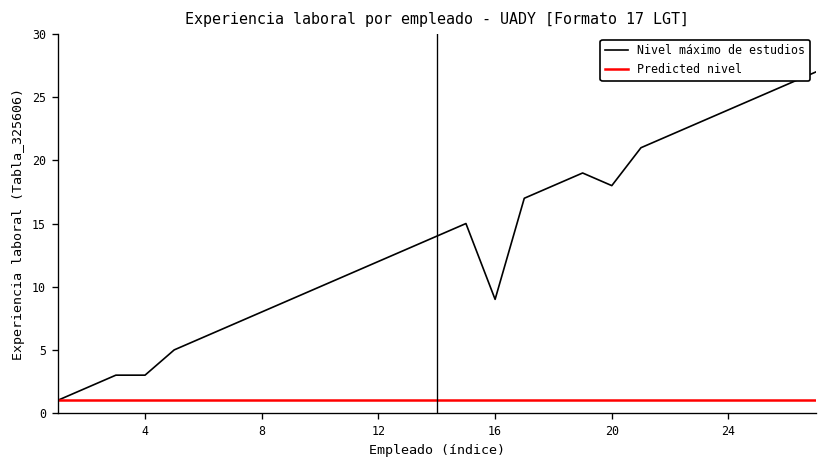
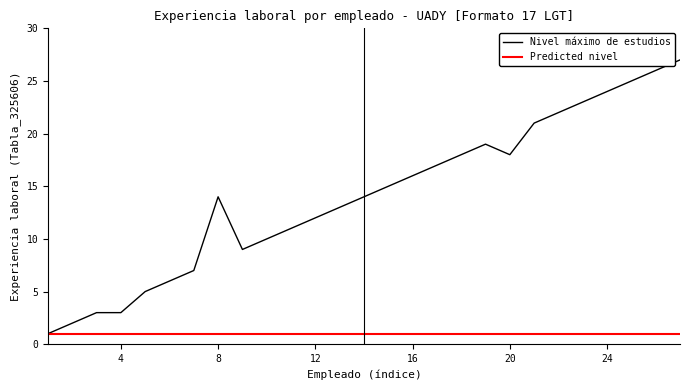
  {
    "Nivel máximo de estudios": {
      "4": 3,
-     "8": 8,
+     "8": 14,
      "12": 12,
-     "16": 9,
+     "16": 16,
      "20": 18,
      "24": 24
    },
    "Predicted nivel": {
      "4": 1,
      "8": 1,
      "12": 1,
      "16": 1,
      "20": 1,
      "24": 1
    }
  }
